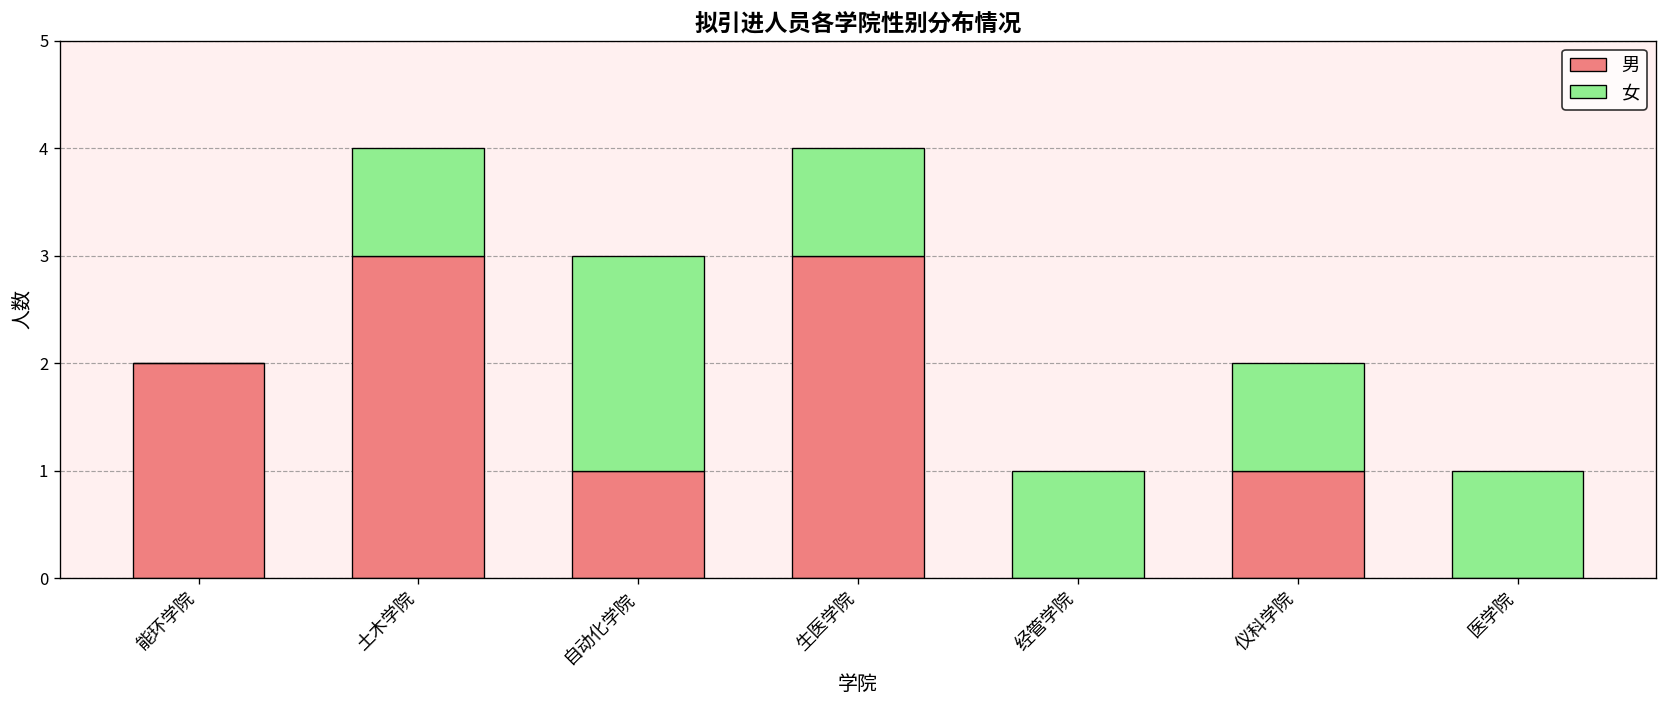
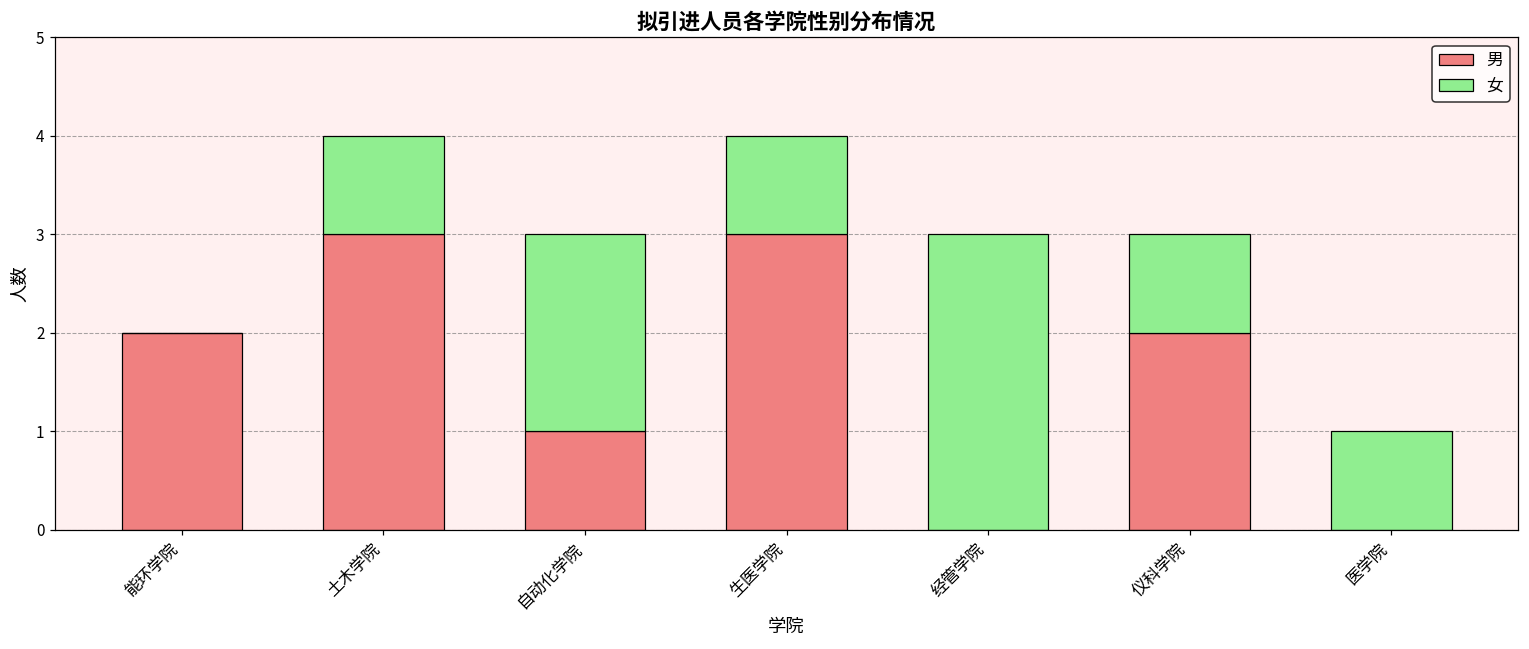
  {
    "男": {
      "能环学院": 2,
      "土木学院": 3,
      "自动化学院": 1,
      "生医学院": 3,
      "经管学院": 0,
-     "仪科学院": 1,
+     "仪科学院": 2,
      "医学院": 0
    },
    "女": {
      "能环学院": 0,
      "土木学院": 1,
      "自动化学院": 2,
      "生医学院": 1,
-     "经管学院": 1,
+     "经管学院": 3,
      "仪科学院": 1,
      "医学院": 1
    }
  }
